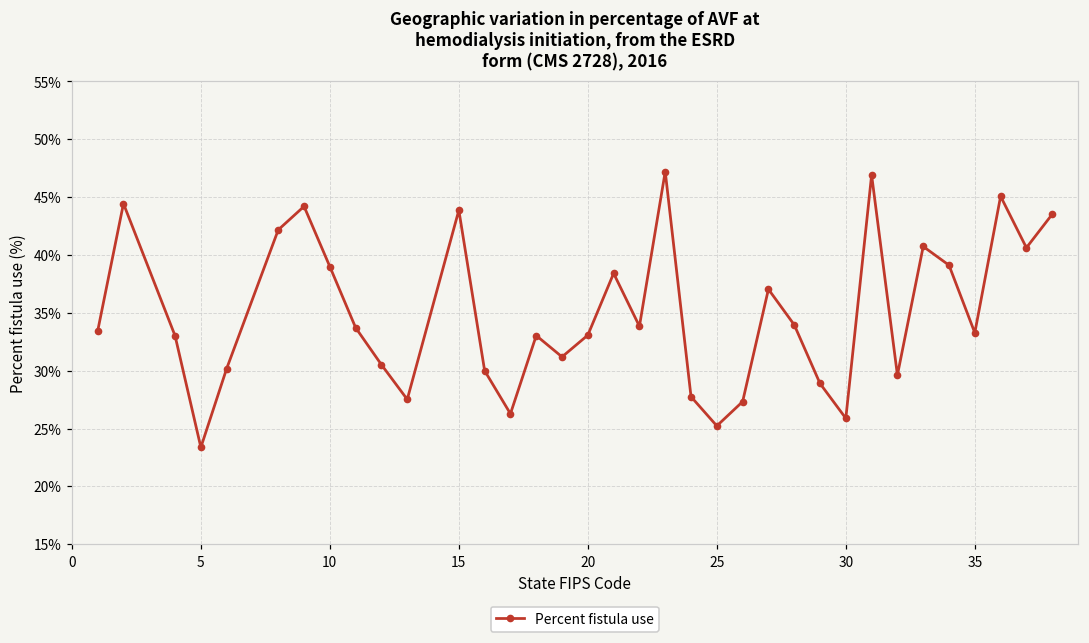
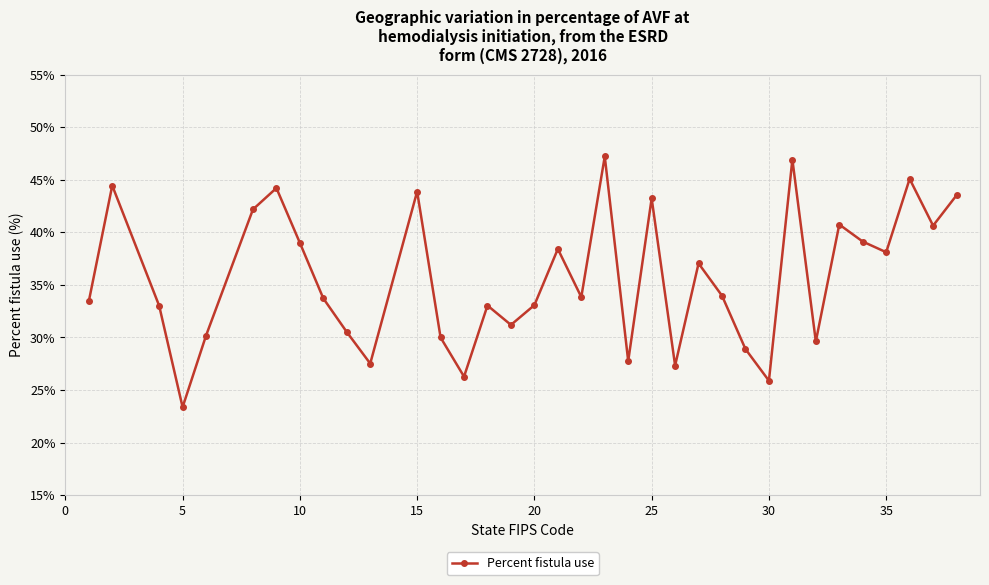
  {
    "5": "23.4%",
    "10": "39.0%",
    "15": "43.9%",
    "20": "33.1%",
-   "25": "25.2%",
+   "25": "43.2%",
    "30": "25.9%",
-   "35": "33.3%"
+   "35": "38.1%"
  }
